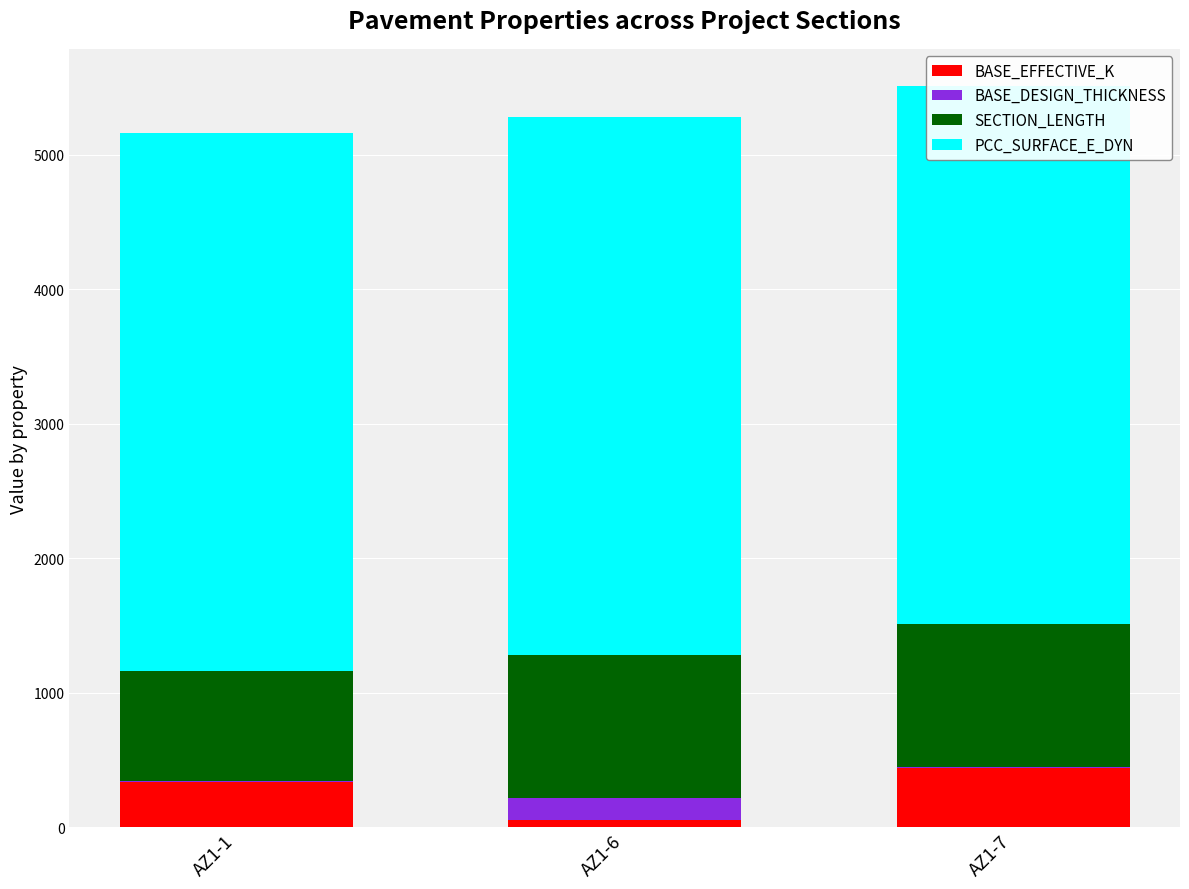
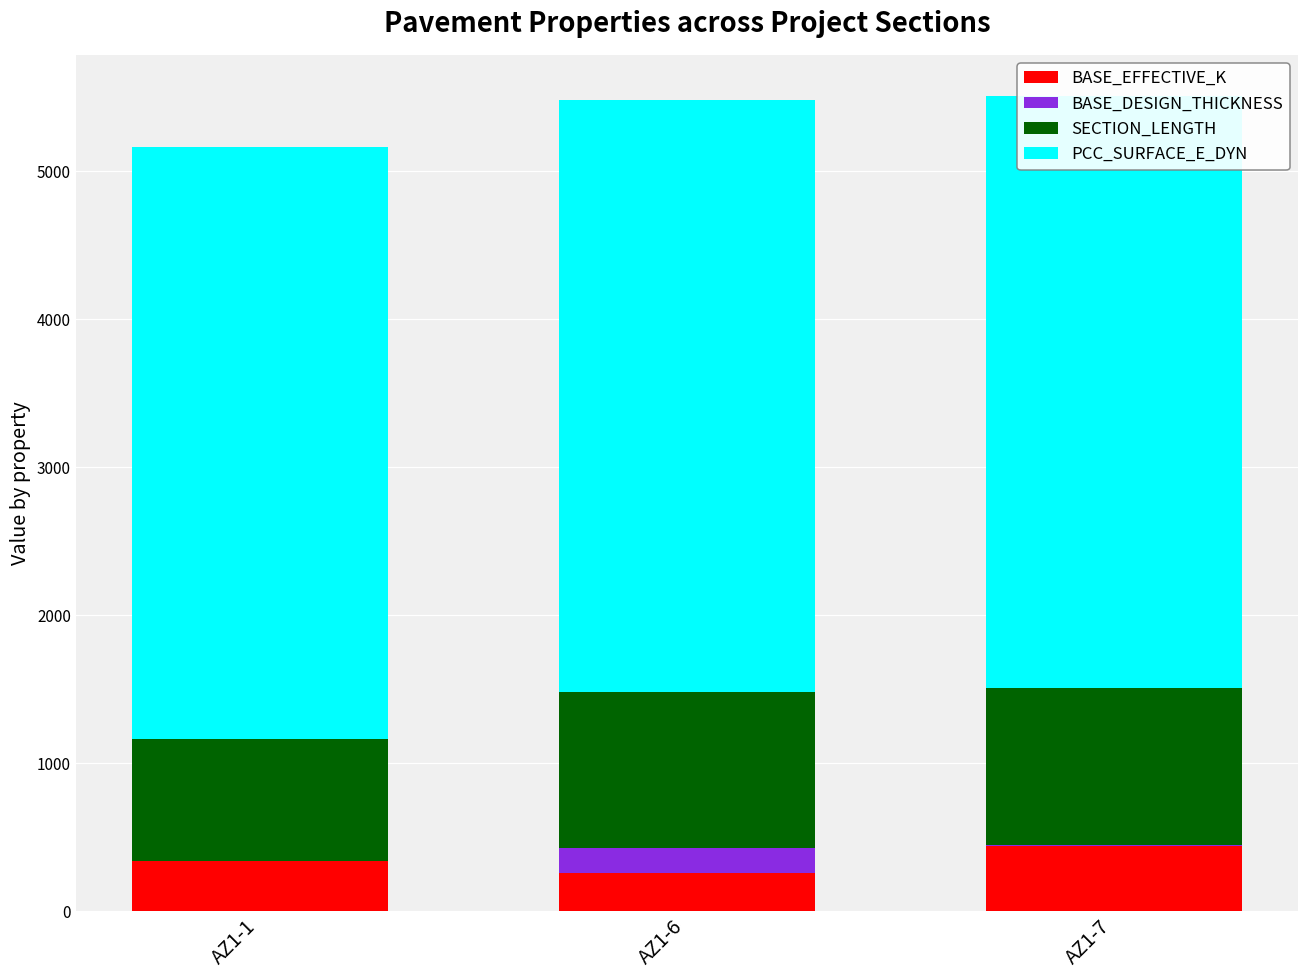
  {
    "BASE_EFFECTIVE_K": {
      "AZ1-1": 340,
-     "AZ1-6": 50,
+     "AZ1-6": 260,
      "AZ1-7": 440
    },
    "BASE_DESIGN_THICKNESS": {
      "AZ1-6": 170
    },
    "SECTION_LENGTH": {
      "AZ1-1": 820,
      "AZ1-6": 1060,
      "AZ1-7": 1060
    },
    "PCC_SURFACE_E_DYN": {
      "AZ1-1": 4000,
      "AZ1-6": 4000
    }
  }
